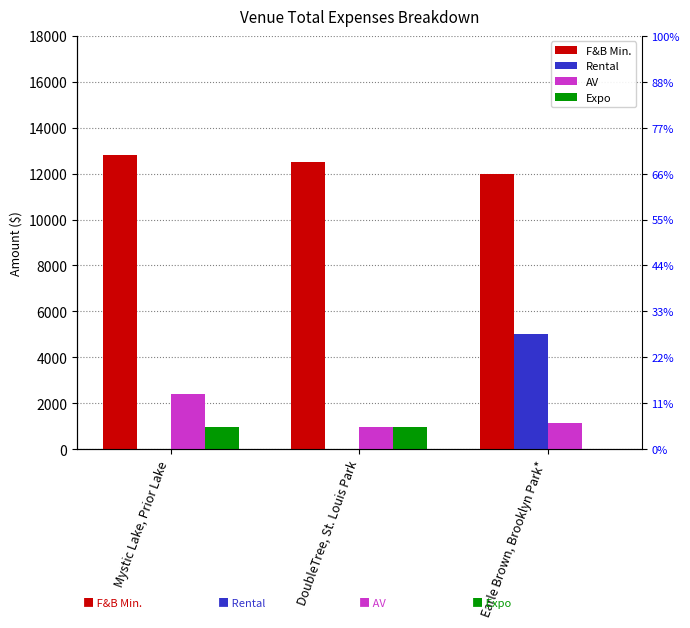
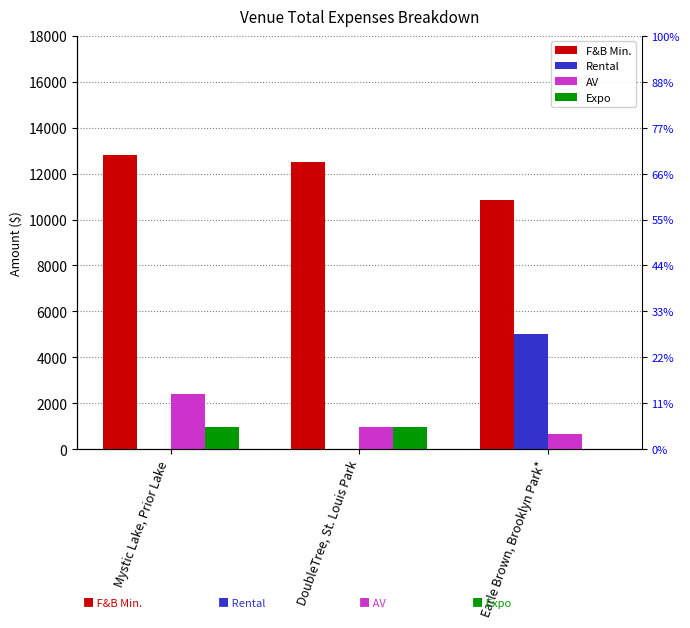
  {
    "F&B Min.": {
      "Mystic Lake, Prior Lake": 12800,
      "DoubleTree, St. Louis Park": 12500,
-     "Earle Brown, Brooklyn Park*": 12000
+     "Earle Brown, Brooklyn Park*": 10800
    },
    "Rental": {
      "Mystic Lake, Prior Lake": 0,
      "DoubleTree, St. Louis Park": 0,
      "Earle Brown, Brooklyn Park*": 5000
    },
    "AV": {
      "Mystic Lake, Prior Lake": 2400,
      "DoubleTree, St. Louis Park": 1000,
-     "Earle Brown, Brooklyn Park*": 1100
+     "Earle Brown, Brooklyn Park*": 700
    },
    "Expo": {
      "Mystic Lake, Prior Lake": 900,
      "DoubleTree, St. Louis Park": 900,
      "Earle Brown, Brooklyn Park*": 0
    }
  }
